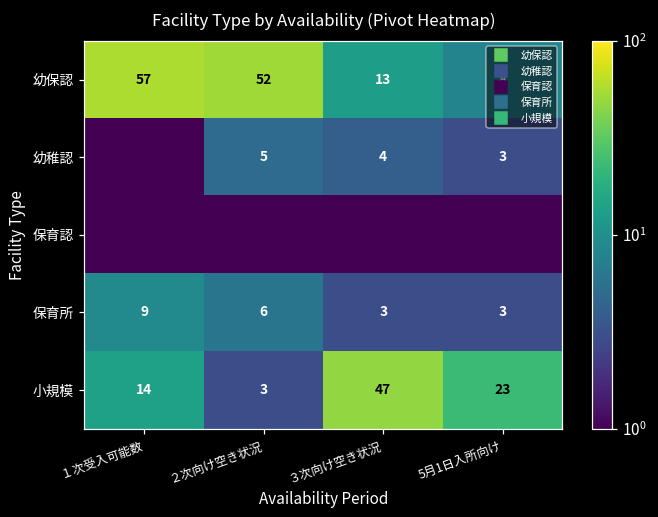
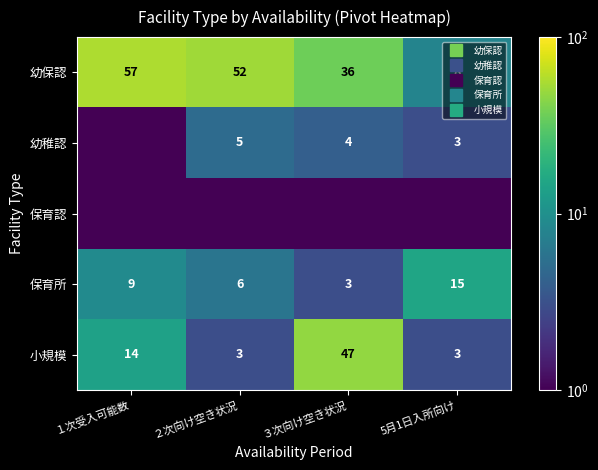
  {
    "幼保認": {
      "１次受入可能数": 57,
      "２次向け空き状況": 52,
-     "３次向け空き状況": 13
+     "３次向け空き状況": 36
    },
    "幼稚認": {
      "２次向け空き状況": 5,
      "３次向け空き状況": 4,
      "5月1日入所向け": 3
    },
    "保育所": {
      "１次受入可能数": 9,
      "２次向け空き状況": 6,
      "３次向け空き状況": 3,
-     "5月1日入所向け": 3
+     "5月1日入所向け": 15
    },
    "小規模": {
      "１次受入可能数": 14,
      "２次向け空き状況": 3,
      "３次向け空き状況": 47,
-     "5月1日入所向け": 23
+     "5月1日入所向け": 3
    }
  }
